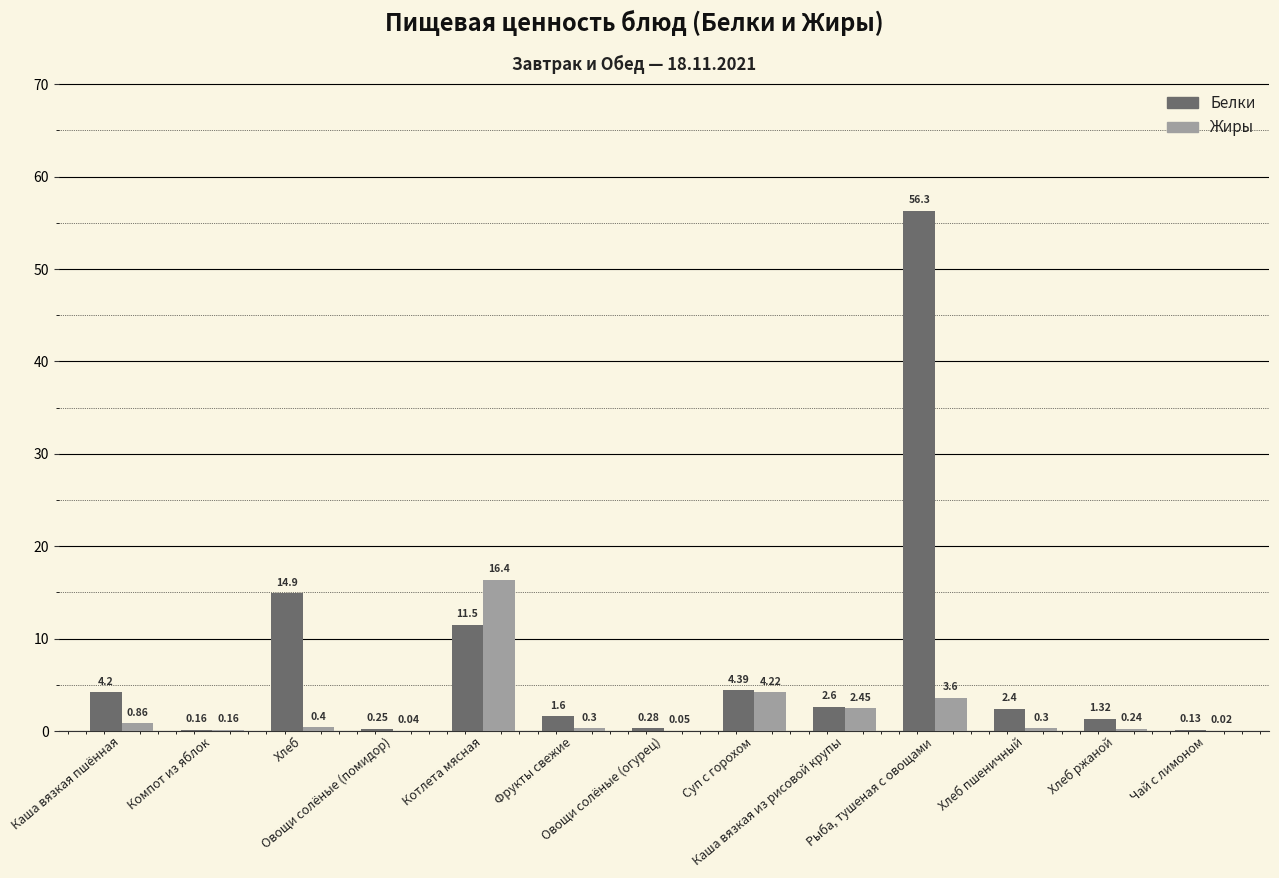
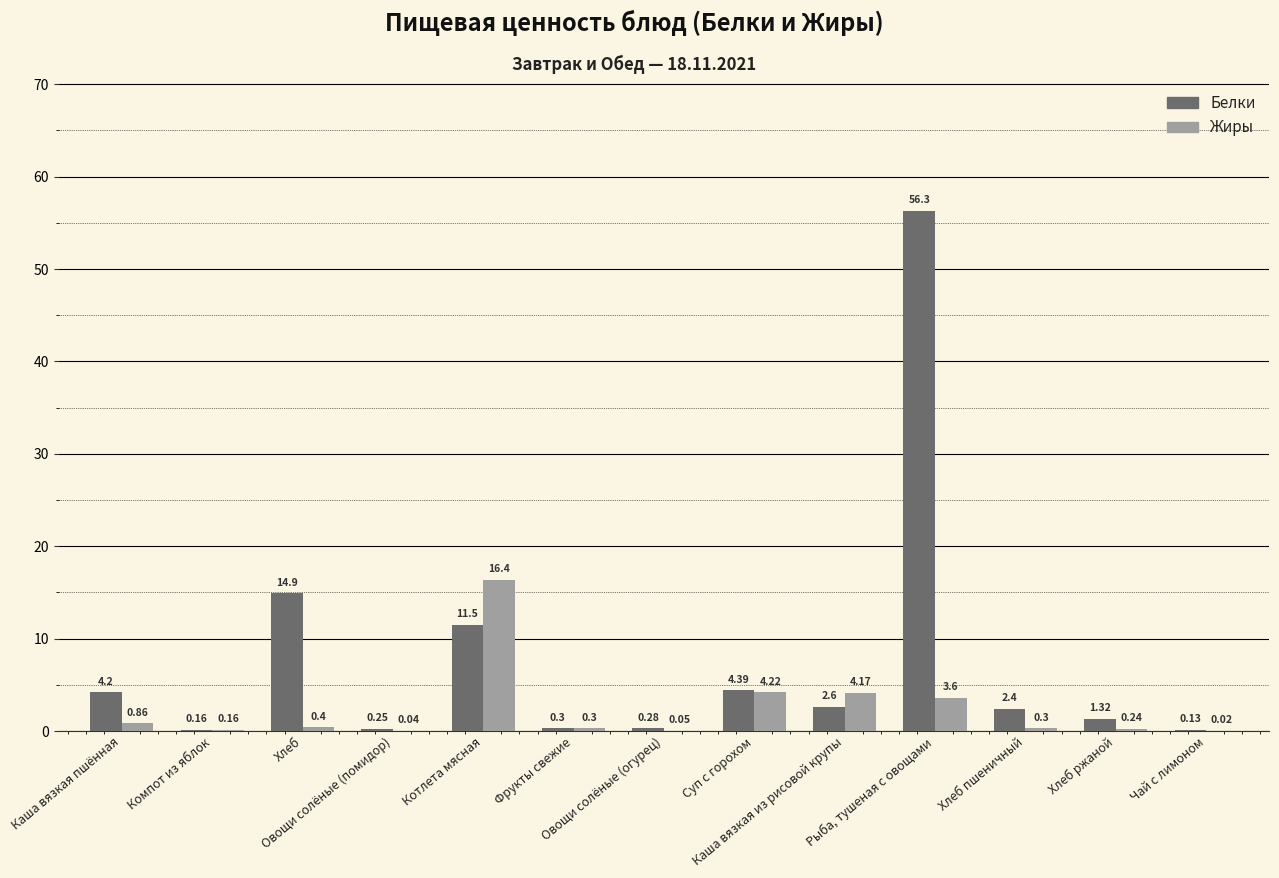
  {
    "Белки": {
      "Каша вязкая пшённая": 4.2,
      "Компот из яблок": 0.16,
      "Хлеб": 14.9,
      "Овощи солёные (помидор)": 0.25,
      "Котлета мясная": 11.5,
-     "Фрукты свежие": 1.6,
+     "Фрукты свежие": 0.3,
      "Овощи солёные (огурец)": 0.28,
      "Суп с горохом": 4.39,
      "Каша вязкая из рисовой крупы": 2.6,
      "Рыба, тушеная с овощами": 56.3,
      "Хлеб пшеничный": 2.4,
      "Хлеб ржаной": 1.32,
      "Чай с лимоном": 0.13
    },
    "Жиры": {
      "Каша вязкая пшённая": 0.86,
      "Компот из яблок": 0.16,
      "Хлеб": 0.4,
      "Овощи солёные (помидор)": 0.04,
      "Котлета мясная": 16.4,
      "Фрукты свежие": 0.3,
      "Овощи солёные (огурец)": 0.05,
      "Суп с горохом": 4.22,
-     "Каша вязкая из рисовой крупы": 2.45,
+     "Каша вязкая из рисовой крупы": 4.17,
      "Рыба, тушеная с овощами": 3.6,
      "Хлеб пшеничный": 0.3,
      "Хлеб ржаной": 0.24,
      "Чай с лимоном": 0.02
    }
  }
